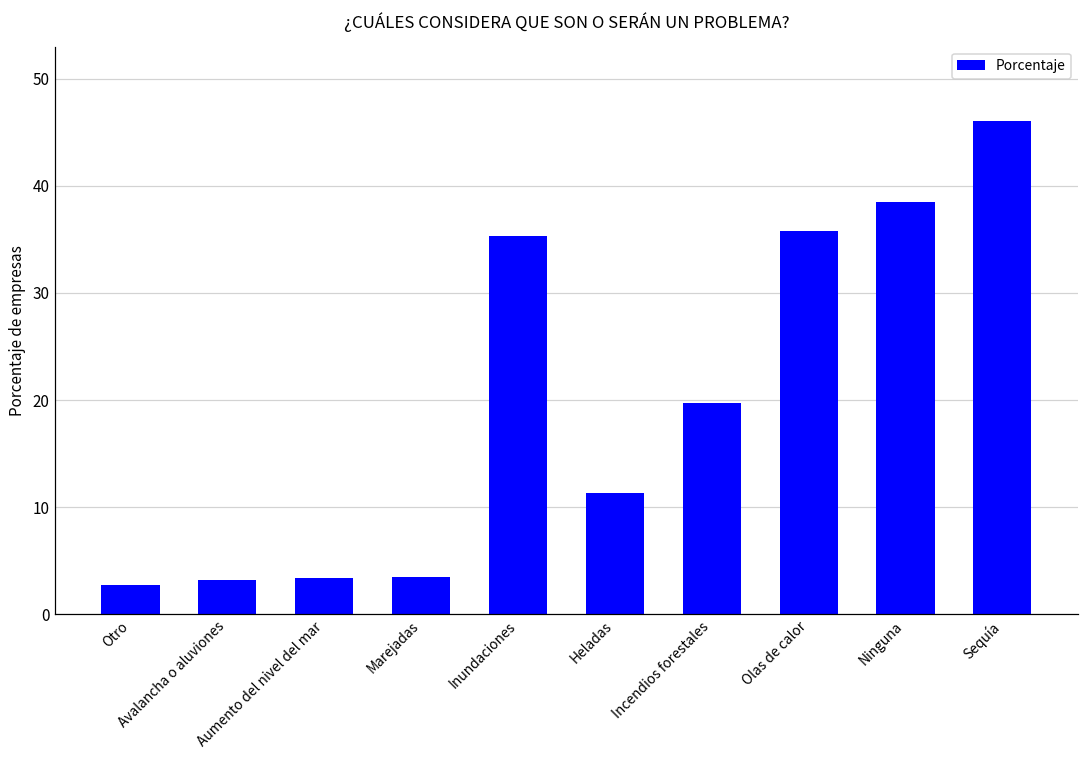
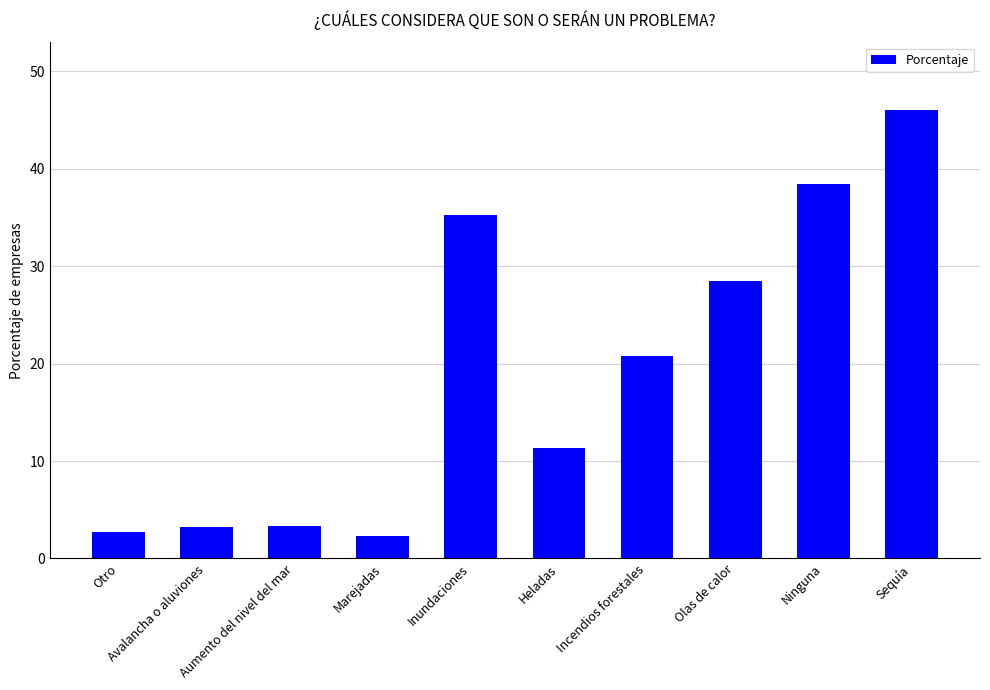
  {
    "Otro": 3,
    "Avalancha o aluviones": 3,
    "Aumento del nivel del mar": 3,
-   "Marejadas": 3,
+   "Marejadas": 2,
    "Inundaciones": 35,
    "Heladas": 11,
-   "Incendios forestales": 20,
-   "Olas de calor": 36,
+   "Incendios forestales": 21,
+   "Olas de calor": 29,
    "Ninguna": 38,
    "Sequía": 46
  }
